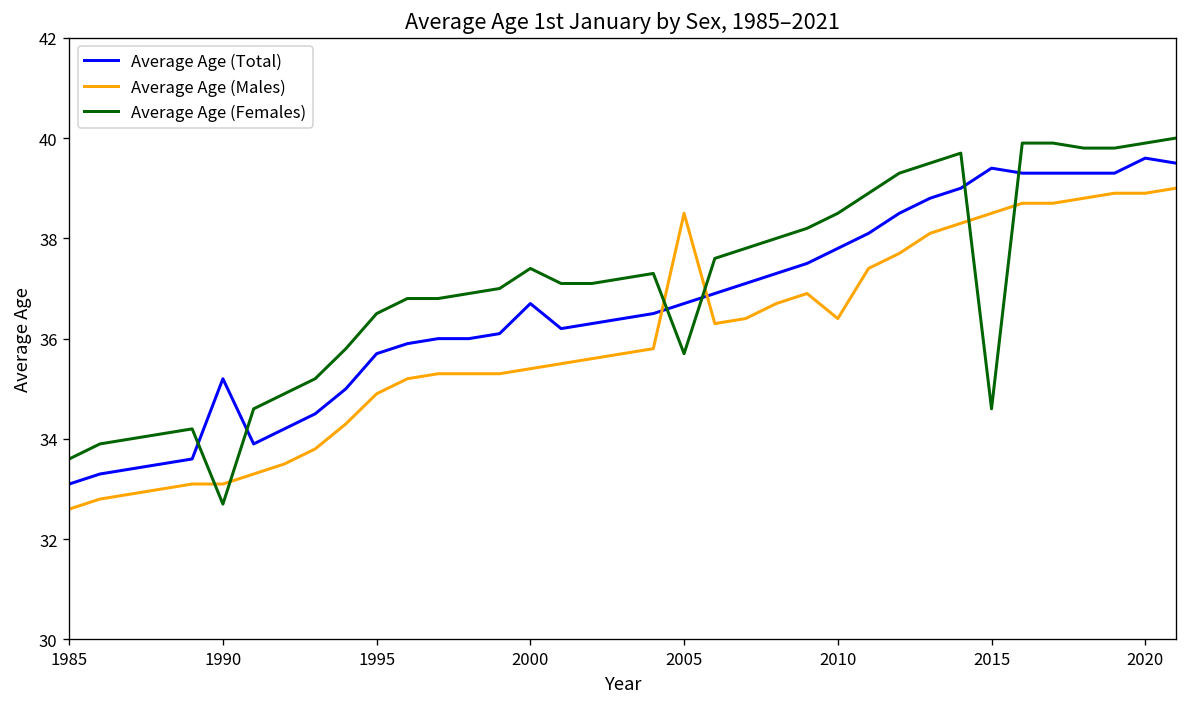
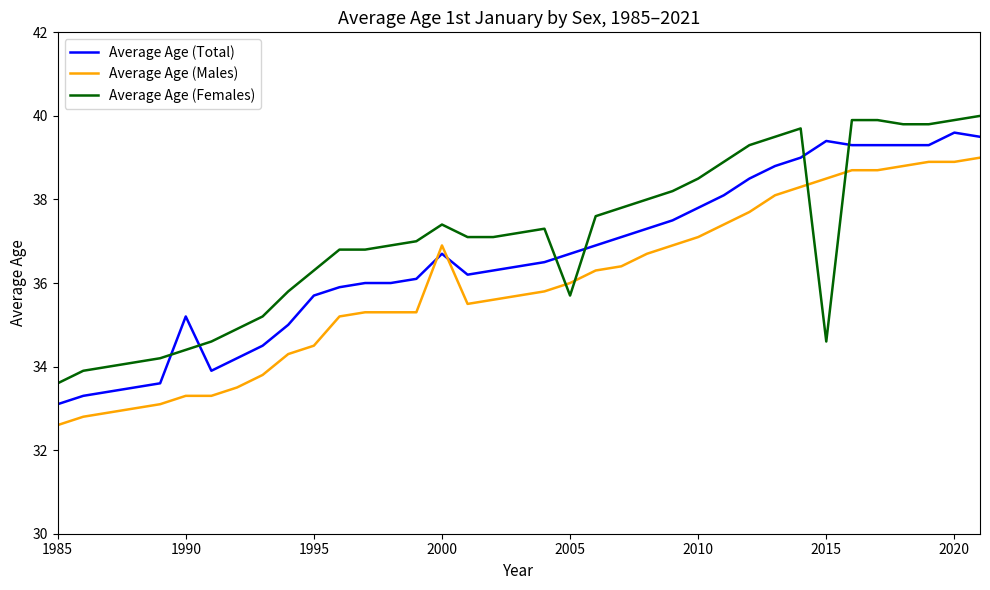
  {
    "Average Age (Total)": {
      "1985": 33.1,
      "1990": 35.2,
      "1995": 35.7,
      "2000": 36.7,
      "2005": 36.7,
      "2010": 37.8,
      "2015": 39.4,
      "2020": 39.6
    },
    "Average Age (Males)": {
      "1985": 32.6,
-     "1990": 33.1,
-     "1995": 34.9,
-     "2000": 35.4,
-     "2005": 38.5,
-     "2010": 36.4,
+     "1990": 33.3,
+     "1995": 34.5,
+     "2000": 36.9,
+     "2005": 36.0,
+     "2010": 37.1,
      "2015": 38.5,
      "2020": 38.9
    },
    "Average Age (Females)": {
      "1985": 33.6,
-     "1990": 32.7,
-     "1995": 36.5,
+     "1990": 34.4,
+     "1995": 36.3,
      "2000": 37.4,
      "2005": 35.7,
      "2010": 38.5,
      "2015": 34.6,
      "2020": 39.9
    }
  }
